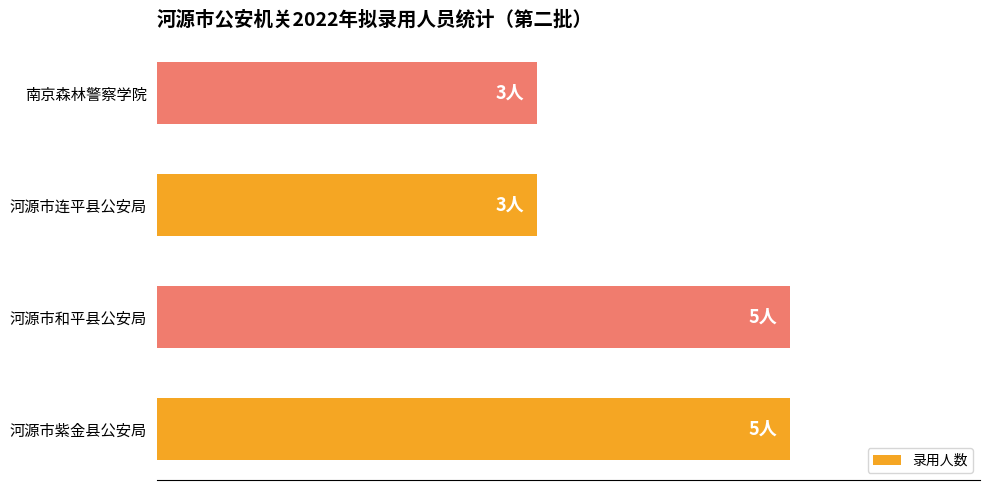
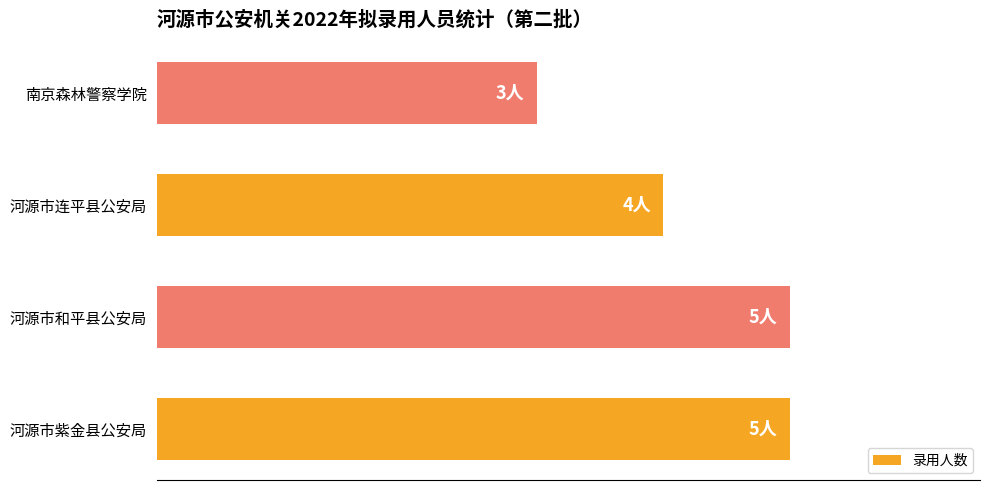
  {
    "南京森林警察学院": "3人",
-   "河源市连平县公安局": "3人",
+   "河源市连平县公安局": "4人",
    "河源市和平县公安局": "5人",
    "河源市紫金县公安局": "5人"
  }
